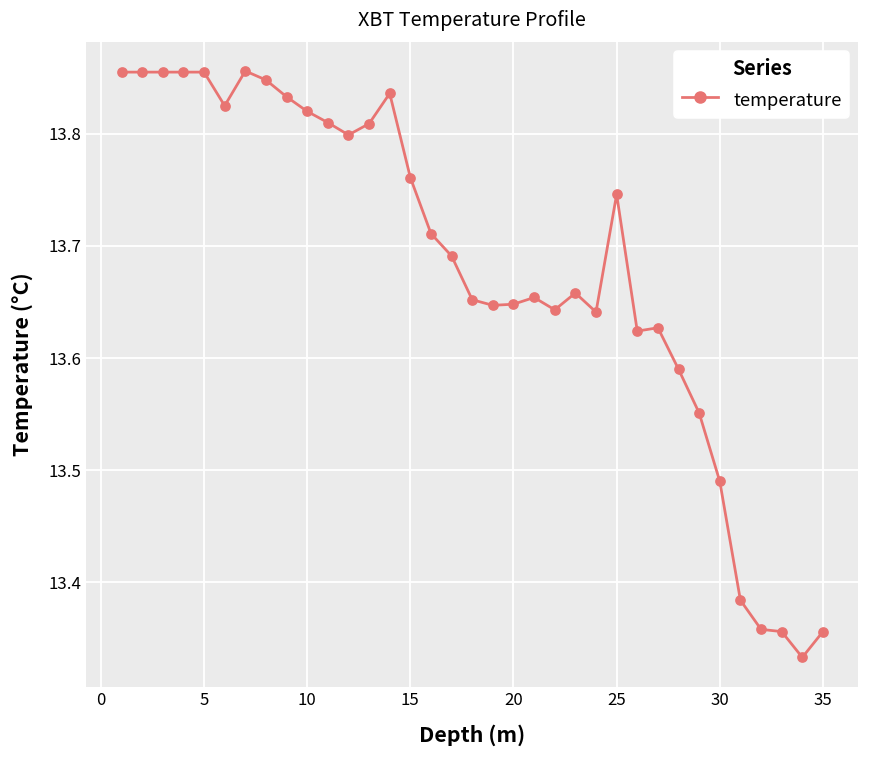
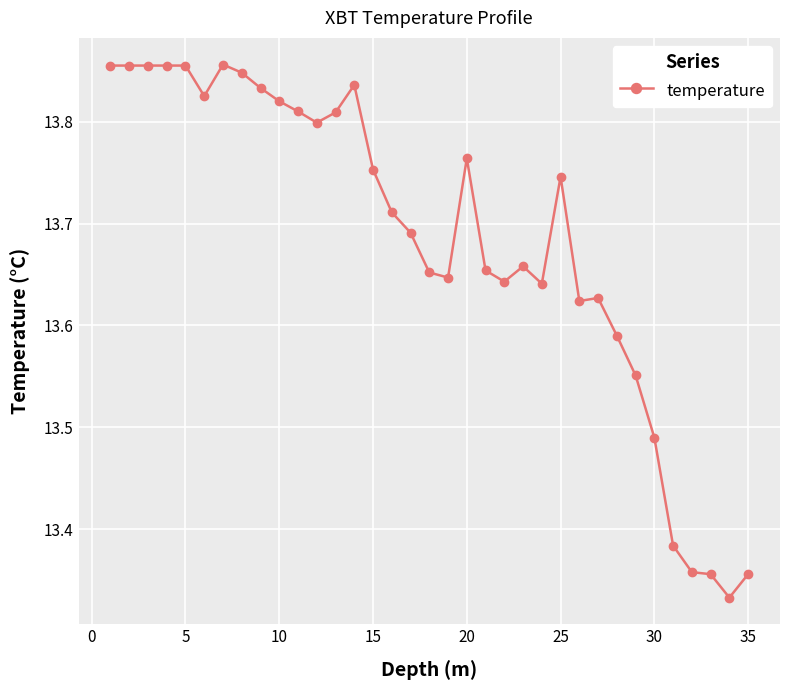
  {
    "5": 13.855,
    "10": 13.820,
-   "15": 13.761,
-   "20": 13.648,
+   "15": 13.753,
+   "20": 13.764,
    "25": 13.746,
    "30": 13.490,
    "35": 13.356
  }
